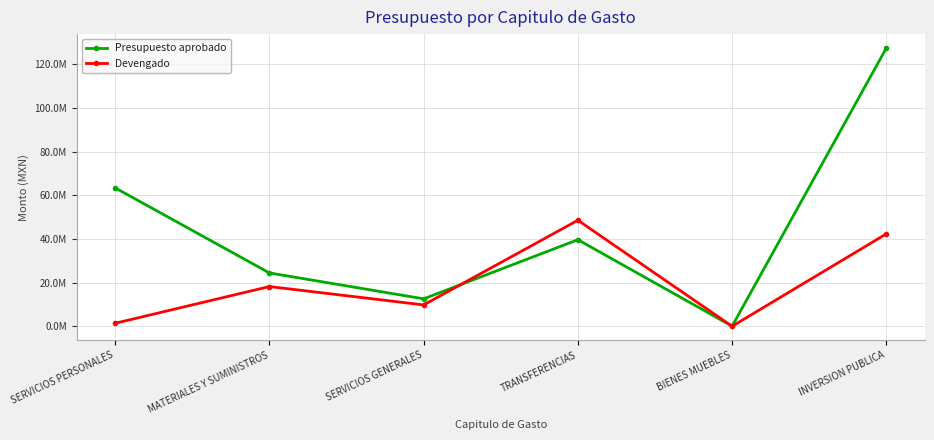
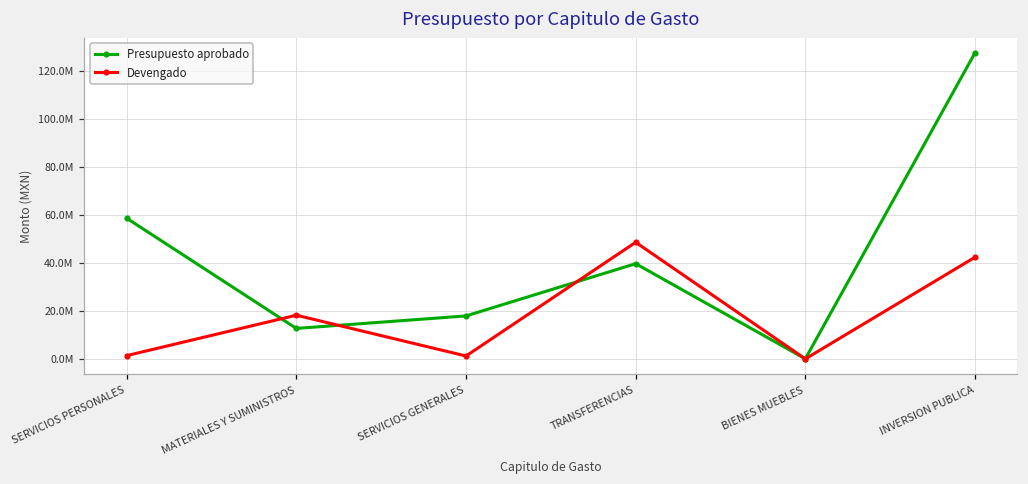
  {
    "Presupuesto aprobado": {
-     "SERVICIOS PERSONALES": 63000000,
-     "MATERIALES Y SUMINISTROS": 24000000,
-     "SERVICIOS GENERALES": 13000000,
+     "SERVICIOS PERSONALES": 59000000,
+     "MATERIALES Y SUMINISTROS": 13000000,
+     "SERVICIOS GENERALES": 18000000,
      "TRANSFERENCIAS": 40000000,
      "INVERSION PUBLICA": 127000000
    },
    "Devengado": {
      "SERVICIOS PERSONALES": 1000000,
      "MATERIALES Y SUMINISTROS": 18000000,
-     "SERVICIOS GENERALES": 10000000,
+     "SERVICIOS GENERALES": 1000000,
      "TRANSFERENCIAS": 49000000,
      "INVERSION PUBLICA": 42000000
    }
  }
